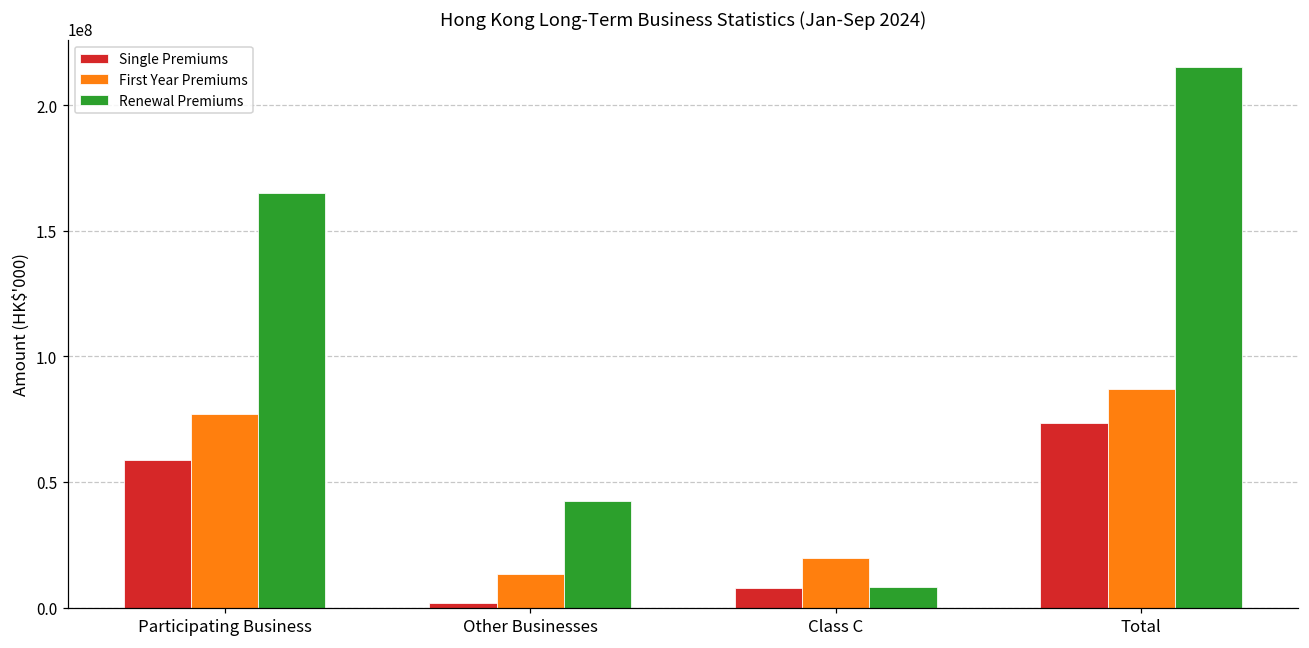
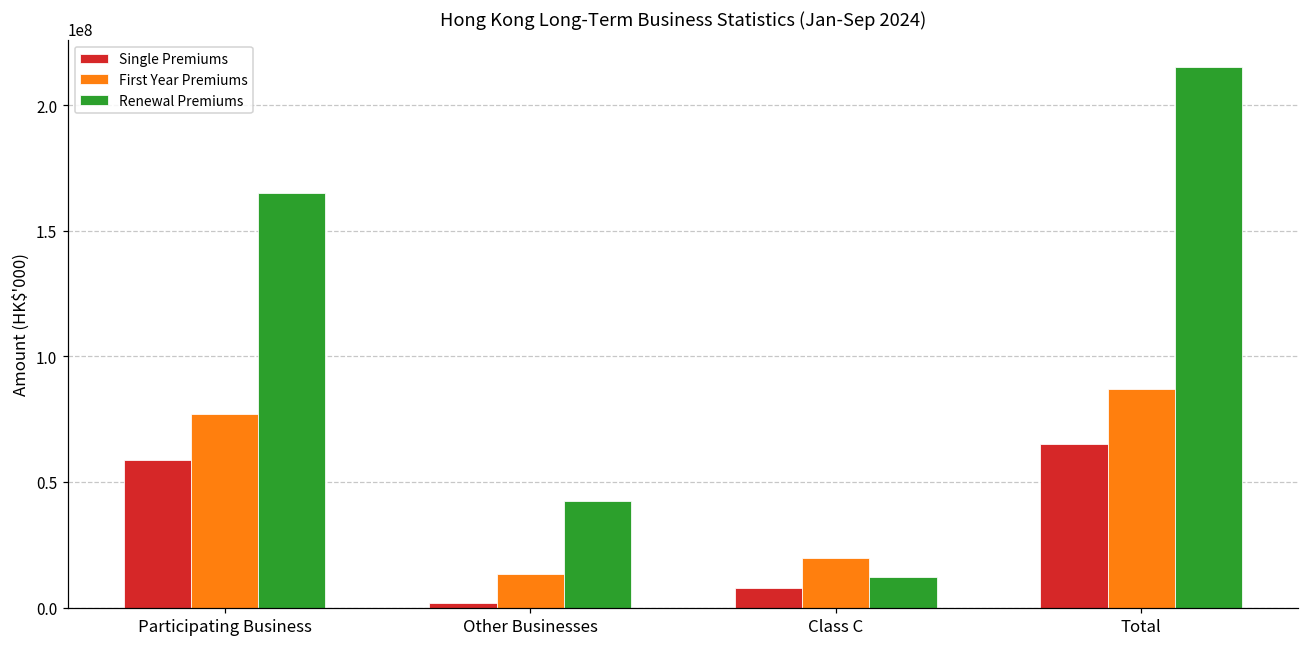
  {
    "Single Premiums": {
      "Participating Business": 59000000,
      "Other Businesses": 2000000,
      "Class C": 8000000,
-     "Total": 73000000
+     "Total": 65000000
    },
    "First Year Premiums": {
      "Participating Business": 77000000,
      "Other Businesses": 14000000,
      "Class C": 20000000,
      "Total": 87000000
    },
    "Renewal Premiums": {
      "Participating Business": 165000000,
      "Other Businesses": 42000000,
-     "Class C": 8000000,
+     "Class C": 12000000,
      "Total": 215000000
    }
  }
